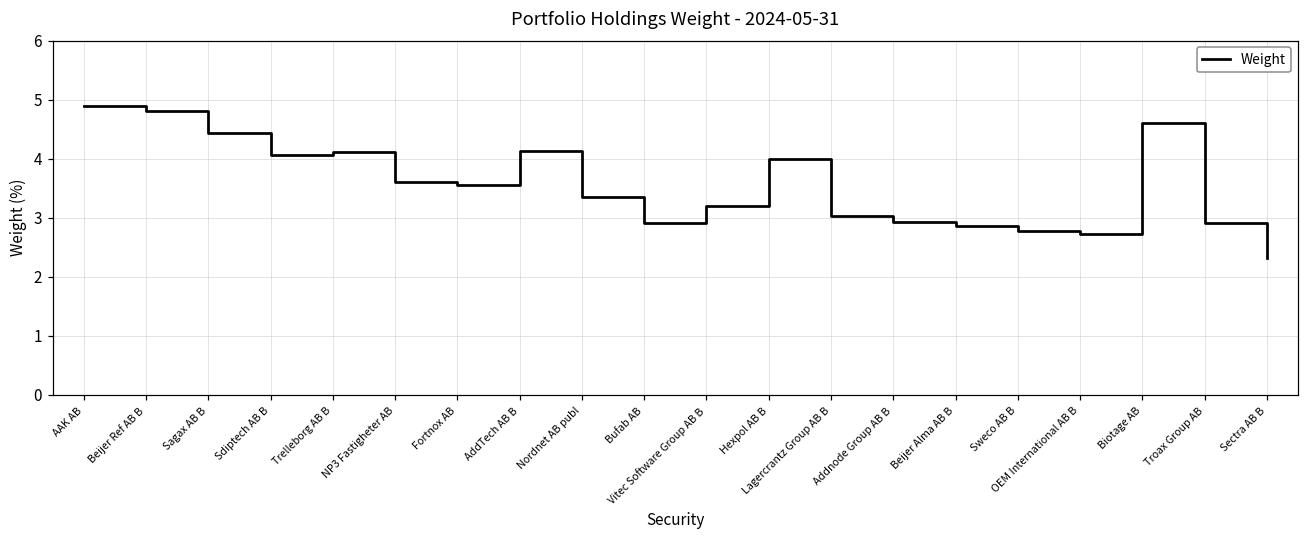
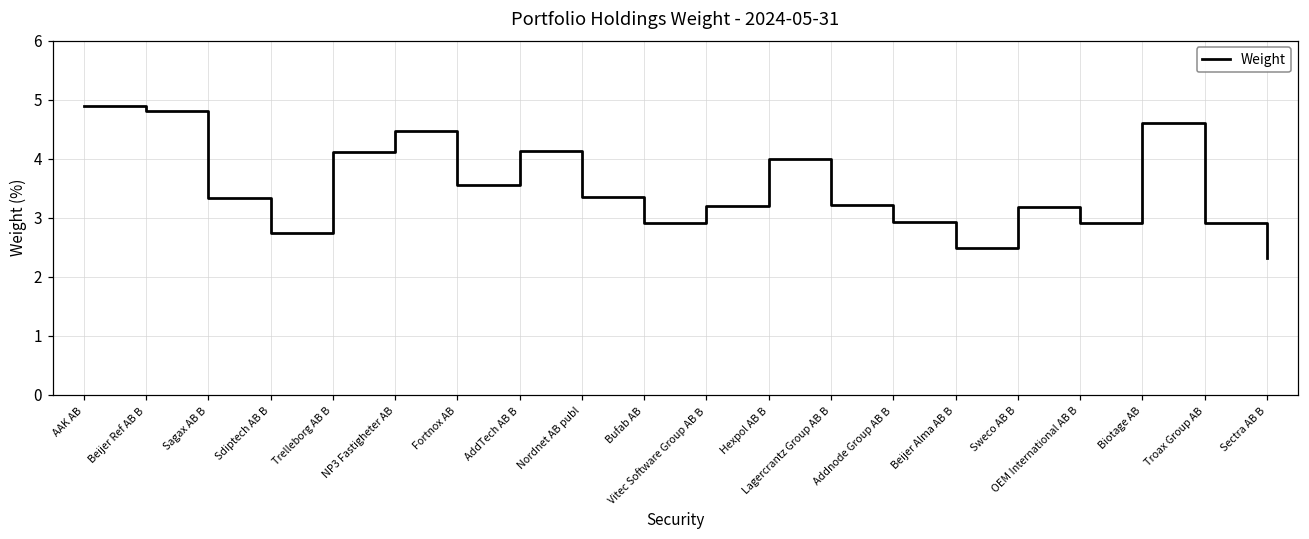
  {
    "AAK AB": 4.9,
    "Beijer Ref AB B": 4.8,
-   "Sagax AB B": 4.4,
-   "Sdiptech AB B": 4.1,
+   "Sagax AB B": 3.3,
+   "Sdiptech AB B": 2.8,
    "Trelleborg AB B": 4.1,
-   "NP3 Fastigheter AB": 3.6,
+   "NP3 Fastigheter AB": 4.5,
    "Fortnox AB": 3.5,
    "AddTech AB B": 4.1,
    "Nordnet AB publ": 3.3,
    "Bufab AB": 2.9,
    "Vitec Software Group AB B": 3.2,
    "Hexpol AB B": 4.0,
-   "Lagercrantz Group AB B": 3.0,
+   "Lagercrantz Group AB B": 3.2,
    "Addnode Group AB B": 2.9,
-   "Beijer Alma AB B": 2.9,
-   "Sweco AB B": 2.8,
-   "OEM International AB B": 2.7,
+   "Beijer Alma AB B": 2.5,
+   "Sweco AB B": 3.2,
+   "OEM International AB B": 2.9,
    "Biotage AB": 4.6,
    "Troax Group AB": 2.9,
    "Sectra AB B": 2.3
  }
